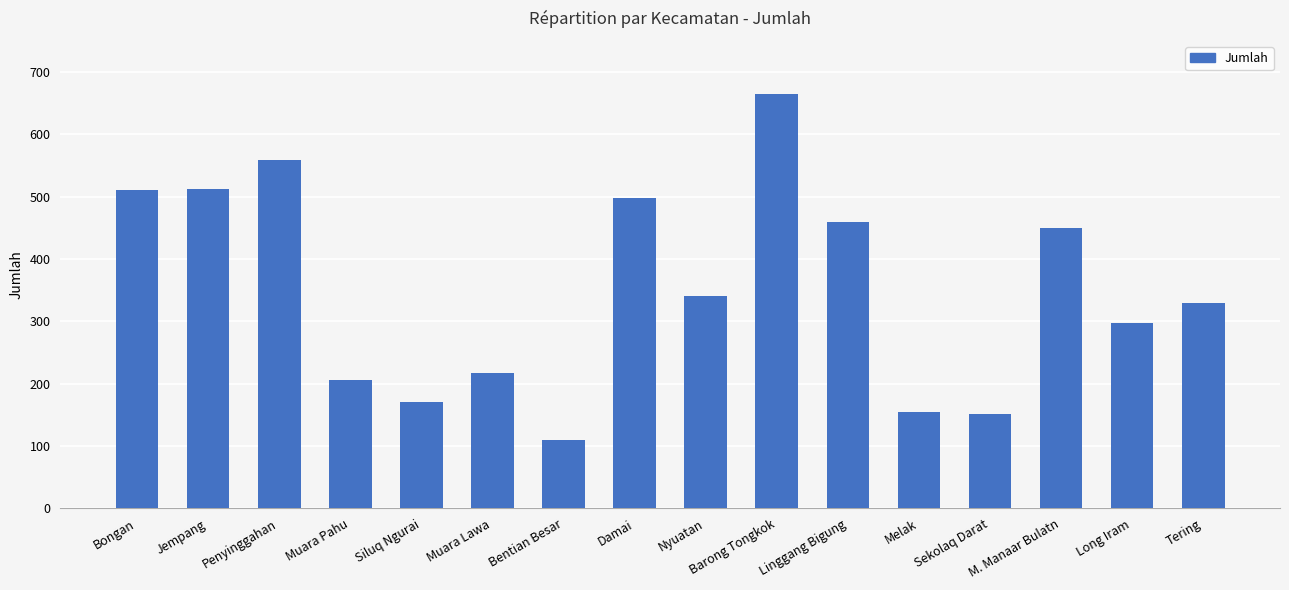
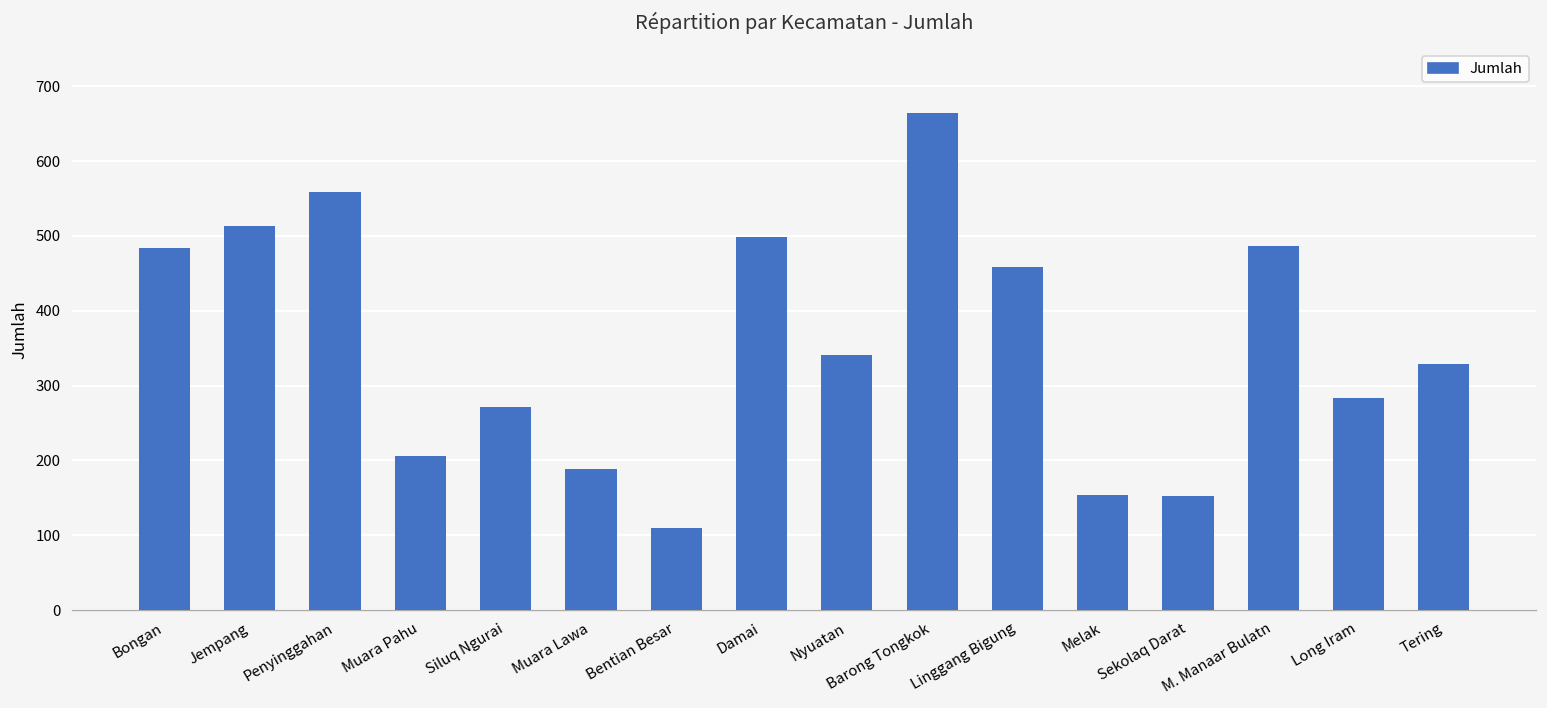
  {
-   "Bongan": 510,
+   "Bongan": 480,
    "Jempang": 510,
    "Penyinggahan": 560,
    "Muara Pahu": 210,
-   "Siluq Ngurai": 170,
-   "Muara Lawa": 220,
+   "Siluq Ngurai": 270,
+   "Muara Lawa": 190,
    "Bentian Besar": 110,
    "Damai": 500,
    "Nyuatan": 340,
    "Barong Tongkok": 660,
    "Linggang Bigung": 460,
    "Melak": 150,
    "Sekolaq Darat": 150,
-   "M. Manaar Bulatn": 450,
-   "Long Iram": 300,
+   "M. Manaar Bulatn": 490,
+   "Long Iram": 280,
    "Tering": 330
  }
